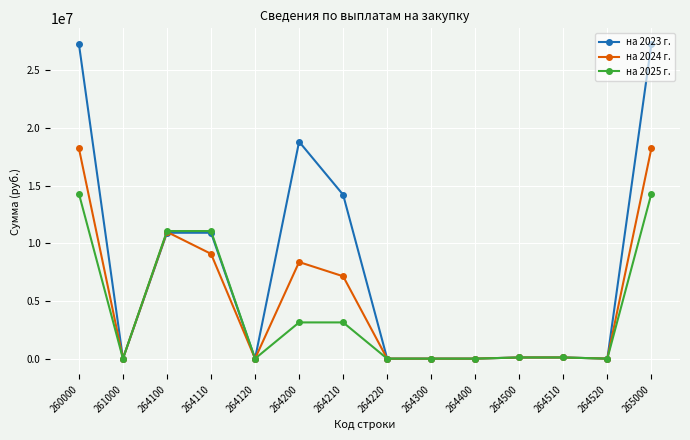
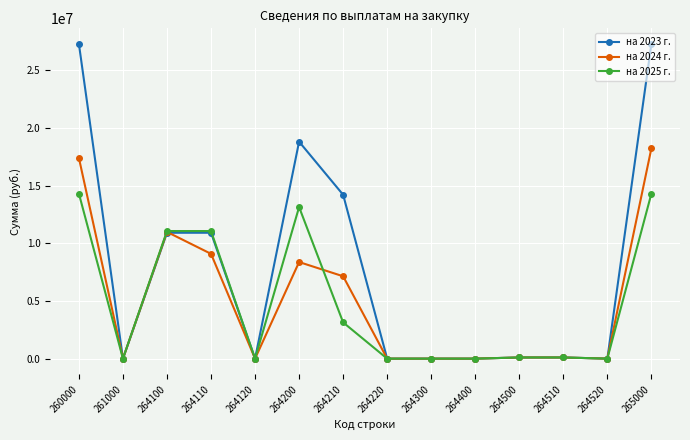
  {
    "на 2023 г.": {
      "260000": 27300000,
      "264200": 18800000,
      "264210": 14200000
    },
    "на 2024 г.": {
-     "260000": 18200000,
+     "260000": 17400000,
      "264110": 9100000,
      "264200": 8400000,
      "264210": 7100000,
      "265000": 18200000
    },
    "на 2025 г.": {
      "260000": 14300000,
-     "264200": 3100000,
+     "264200": 13100000,
      "264210": 3100000,
      "265000": 14300000
    }
  }
